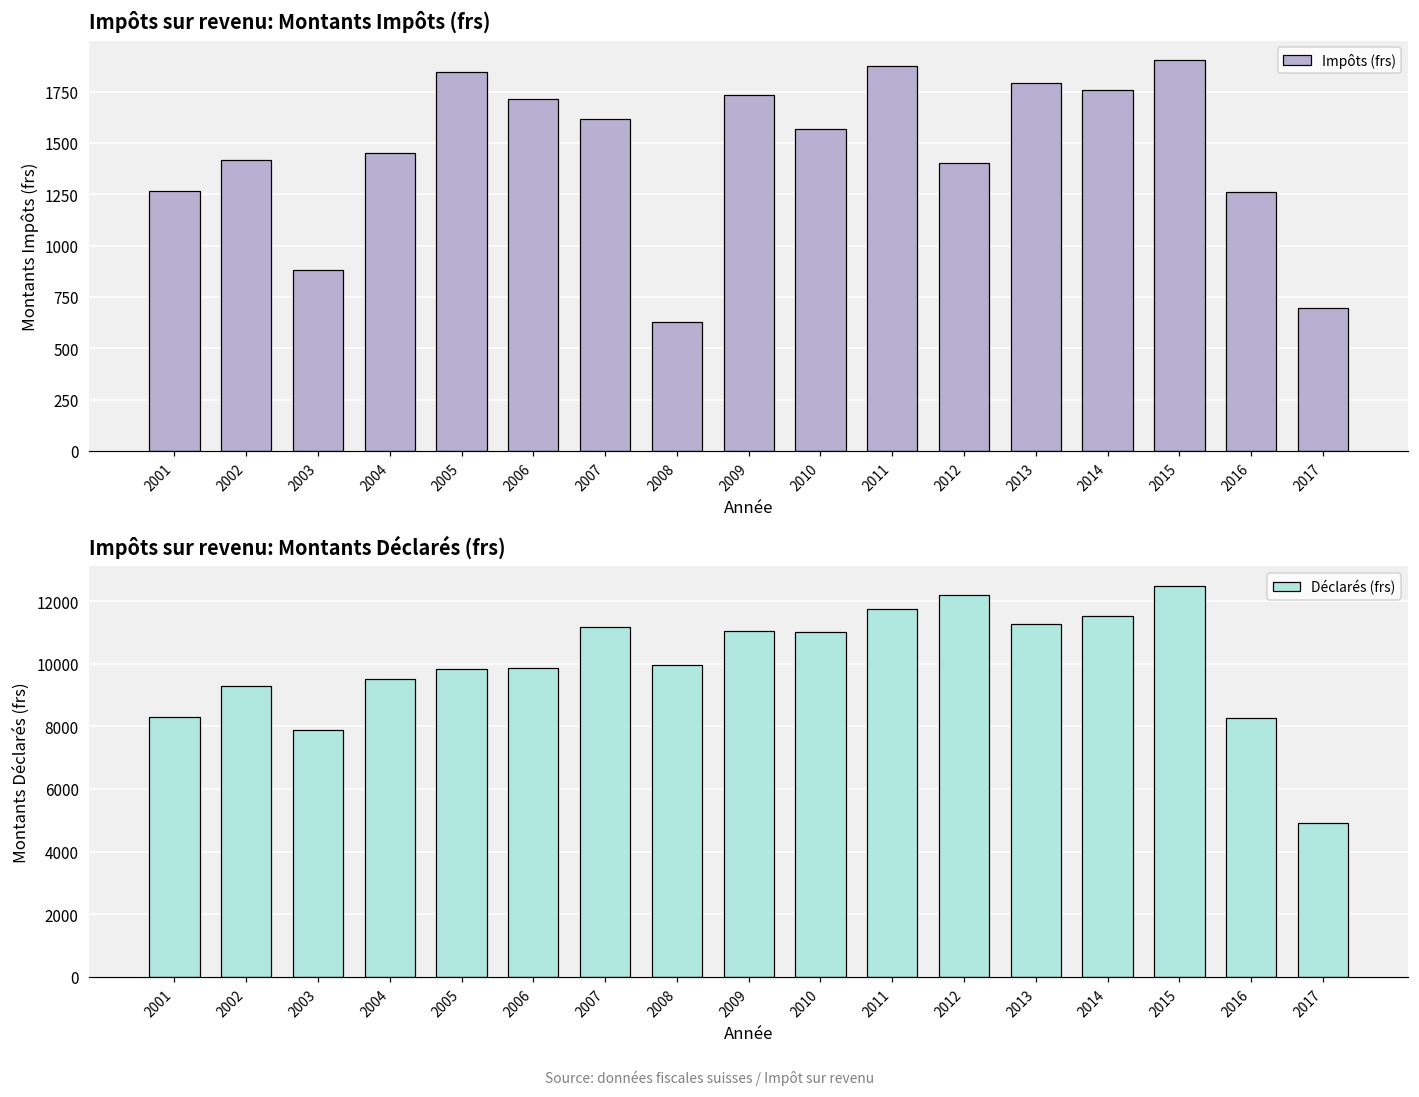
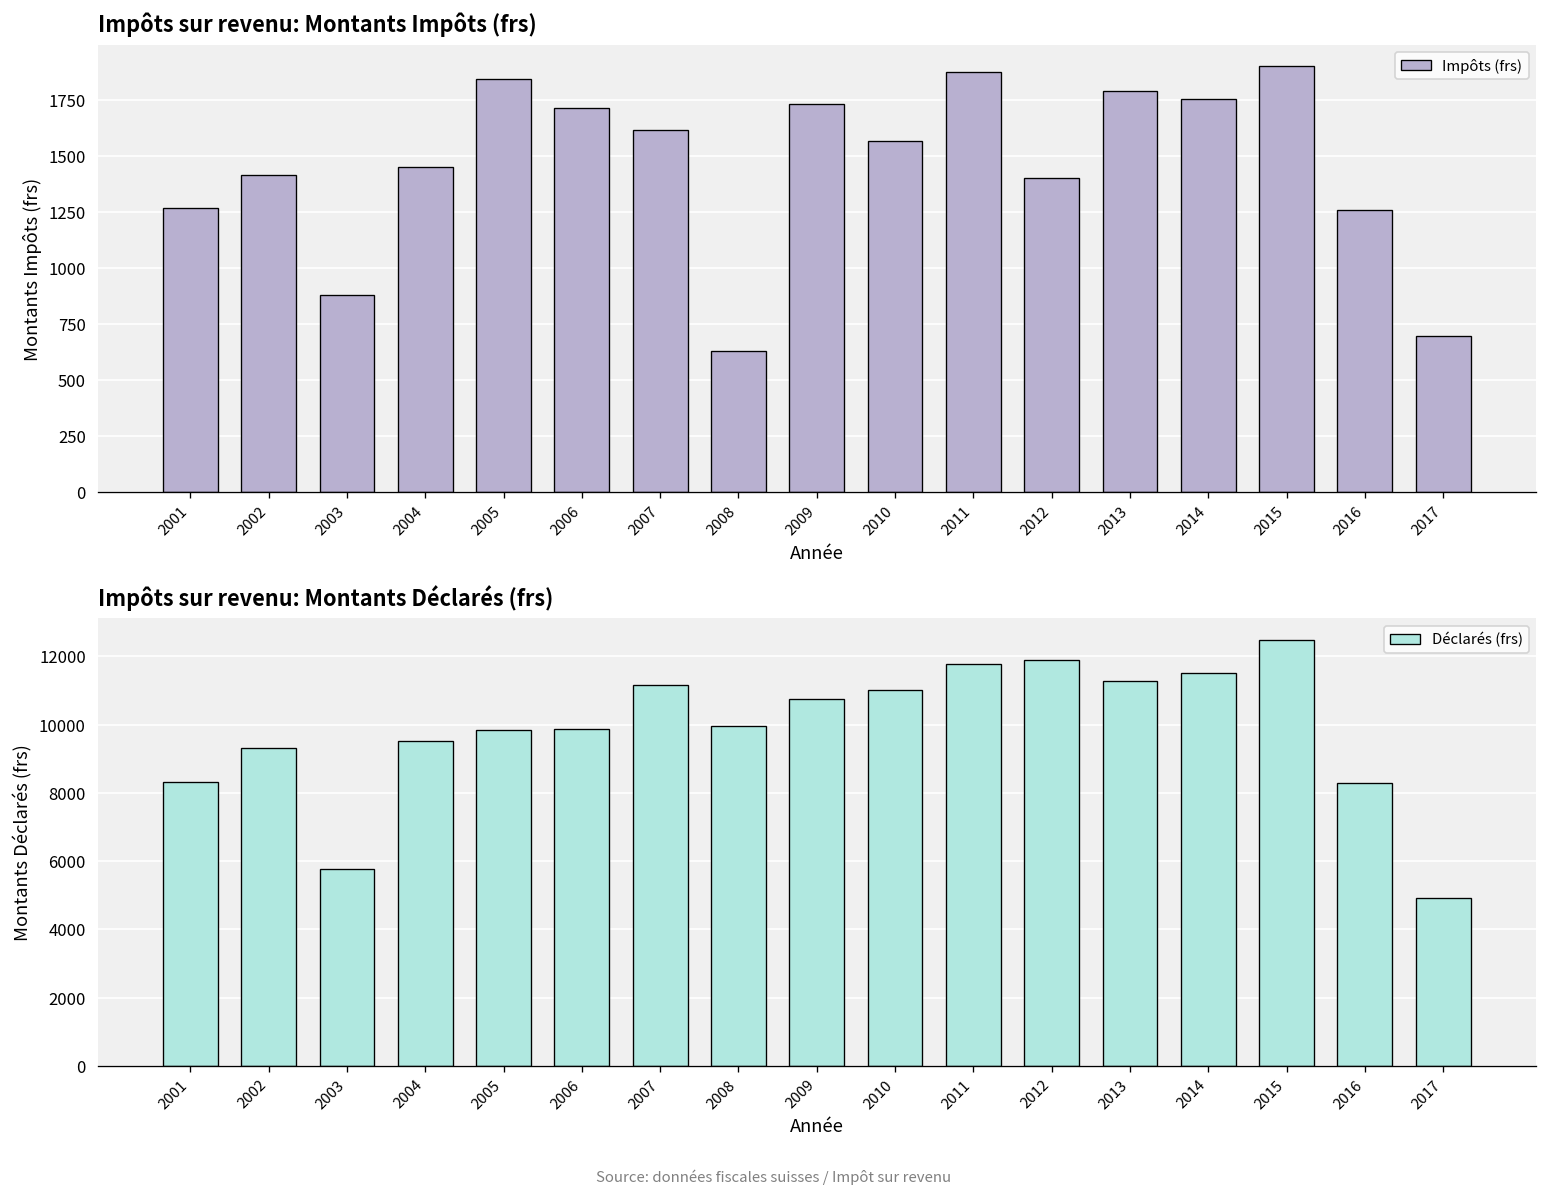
  {
    "Impôts sur revenu: Montants Impôts (frs)": {
      "2001": 1270,
      "2002": 1420,
      "2003": 880,
      "2004": 1450,
      "2005": 1840,
      "2006": 1720,
      "2007": 1620,
      "2008": 630,
      "2009": 1740,
      "2010": 1570,
      "2011": 1880,
      "2012": 1400,
      "2013": 1790,
      "2014": 1760,
      "2015": 1900,
      "2016": 1260,
      "2017": 700
    },
    "Impôts sur revenu: Montants Déclarés (frs)": {
      "2001": 8300,
      "2002": 9300,
-     "2003": 7900,
+     "2003": 5800,
      "2004": 9500,
      "2005": 9800,
      "2006": 9900,
      "2007": 11200,
      "2008": 10000,
-     "2009": 11000,
+     "2009": 10800,
      "2010": 11000,
      "2011": 11800,
-     "2012": 12200,
+     "2012": 11900,
      "2013": 11300,
      "2014": 11500,
      "2015": 12500,
      "2016": 8300,
      "2017": 4900
    }
  }
